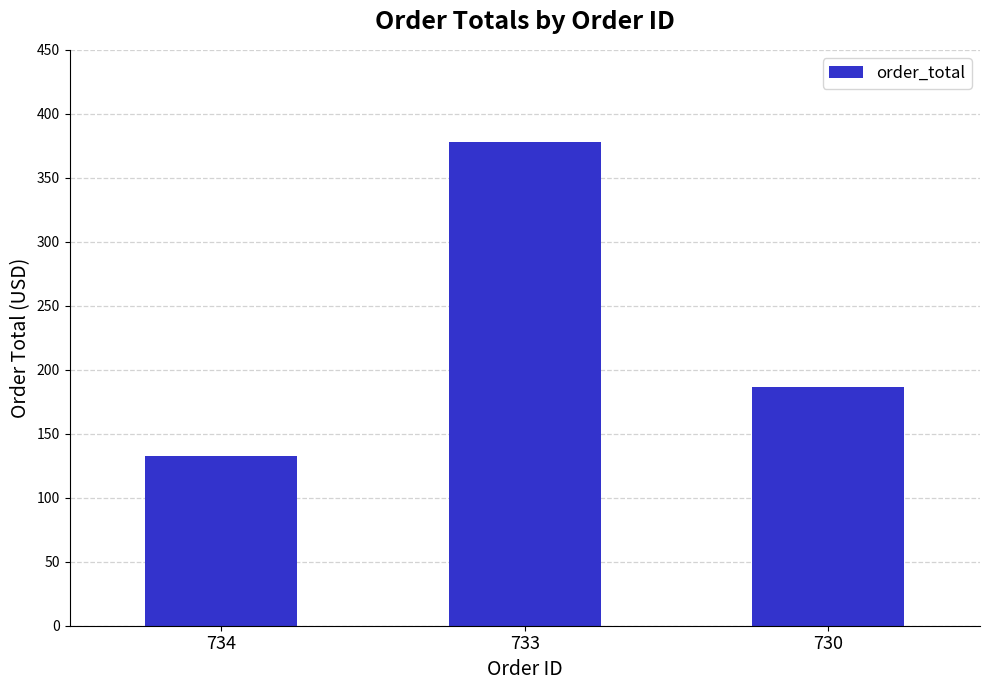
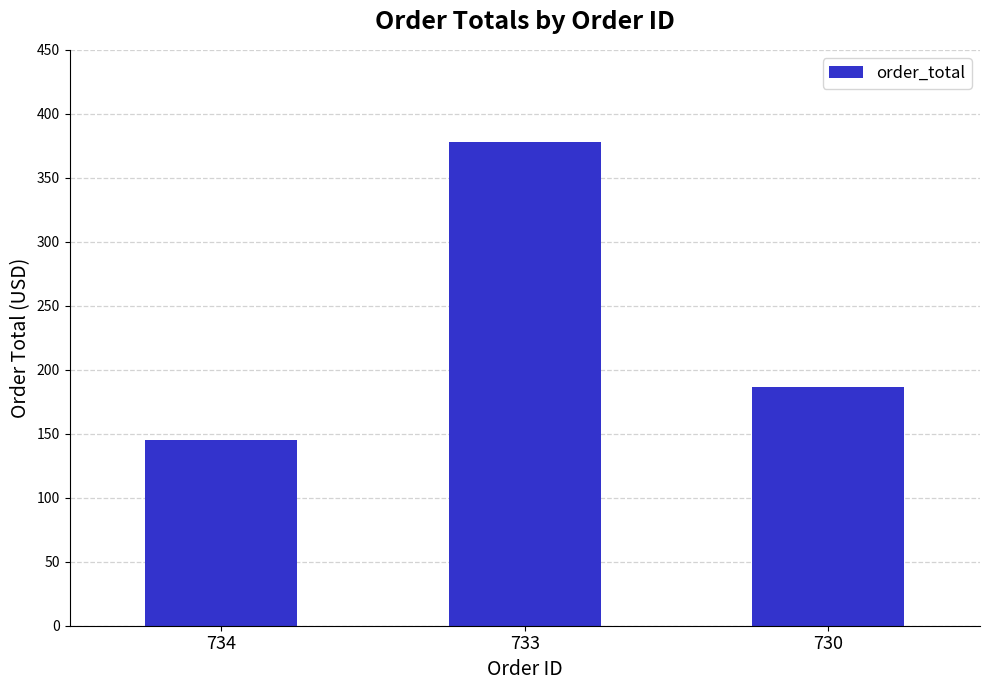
  {
-   "734": 133,
+   "734": 145,
    "733": 378,
    "730": 186
  }
